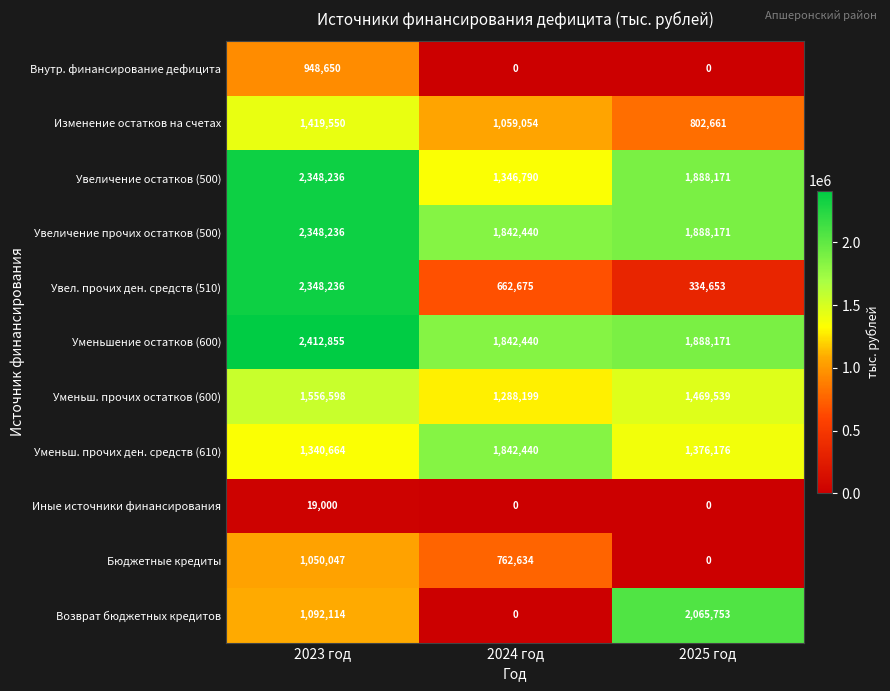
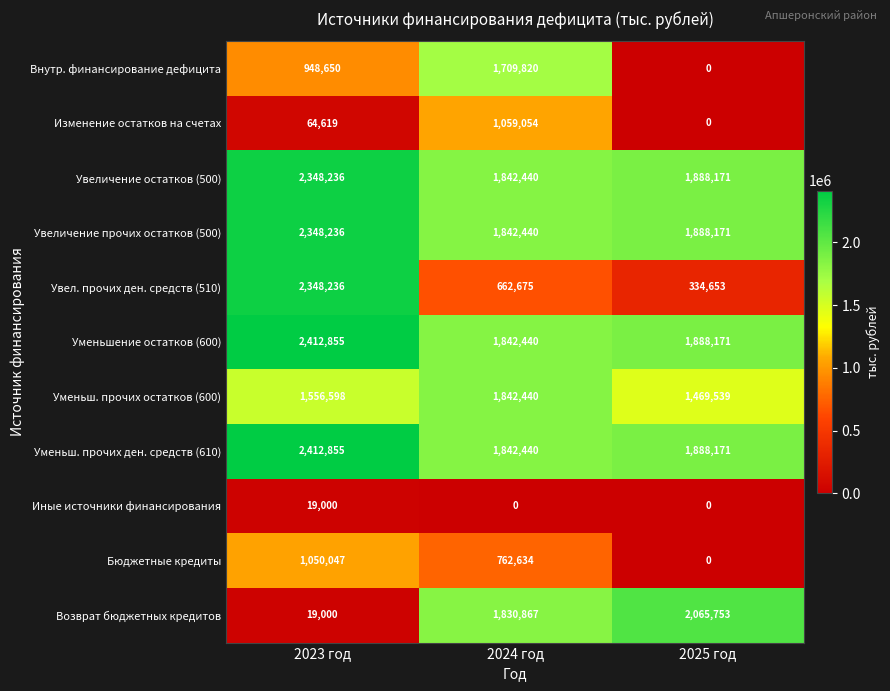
  {
    "Внутр. финансирование дефицита": {
      "2023 год": "948,650",
-     "2024 год": "0",
+     "2024 год": "1,709,820",
      "2025 год": "0"
    },
    "Изменение остатков на счетах": {
-     "2023 год": "1,419,550",
+     "2023 год": "64,619",
      "2024 год": "1,059,054",
-     "2025 год": "802,661"
+     "2025 год": "0"
    },
    "Увеличение остатков (500)": {
      "2023 год": "2,348,236",
-     "2024 год": "1,346,790",
+     "2024 год": "1,842,440",
      "2025 год": "1,888,171"
    },
    "Увеличение прочих остатков (500)": {
      "2023 год": "2,348,236",
      "2024 год": "1,842,440",
      "2025 год": "1,888,171"
    },
    "Увел. прочих ден. средств (510)": {
      "2023 год": "2,348,236",
      "2024 год": "662,675",
      "2025 год": "334,653"
    },
    "Уменьшение остатков (600)": {
      "2023 год": "2,412,855",
      "2024 год": "1,842,440",
      "2025 год": "1,888,171"
    },
    "Уменьш. прочих остатков (600)": {
      "2023 год": "1,556,598",
-     "2024 год": "1,288,199",
+     "2024 год": "1,842,440",
      "2025 год": "1,469,539"
    },
    "Уменьш. прочих ден. средств (610)": {
-     "2023 год": "1,340,664",
+     "2023 год": "2,412,855",
      "2024 год": "1,842,440",
-     "2025 год": "1,376,176"
+     "2025 год": "1,888,171"
    },
    "Иные источники финансирования": {
      "2023 год": "19,000",
      "2024 год": "0",
      "2025 год": "0"
    },
    "Бюджетные кредиты": {
      "2023 год": "1,050,047",
      "2024 год": "762,634",
      "2025 год": "0"
    },
    "Возврат бюджетных кредитов": {
-     "2023 год": "1,092,114",
-     "2024 год": "0",
+     "2023 год": "19,000",
+     "2024 год": "1,830,867",
      "2025 год": "2,065,753"
    }
  }
